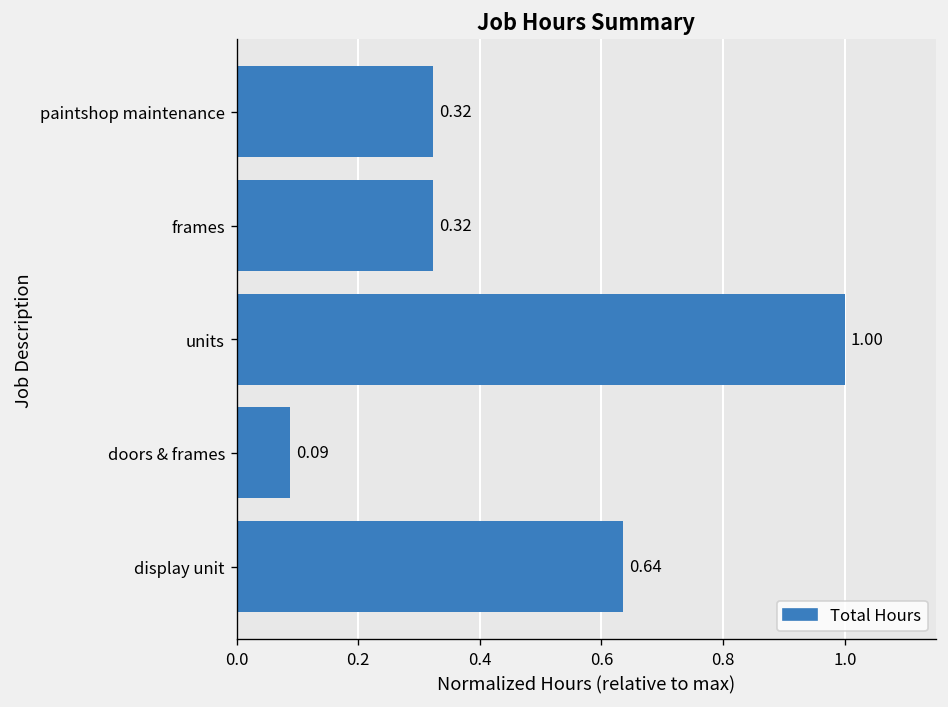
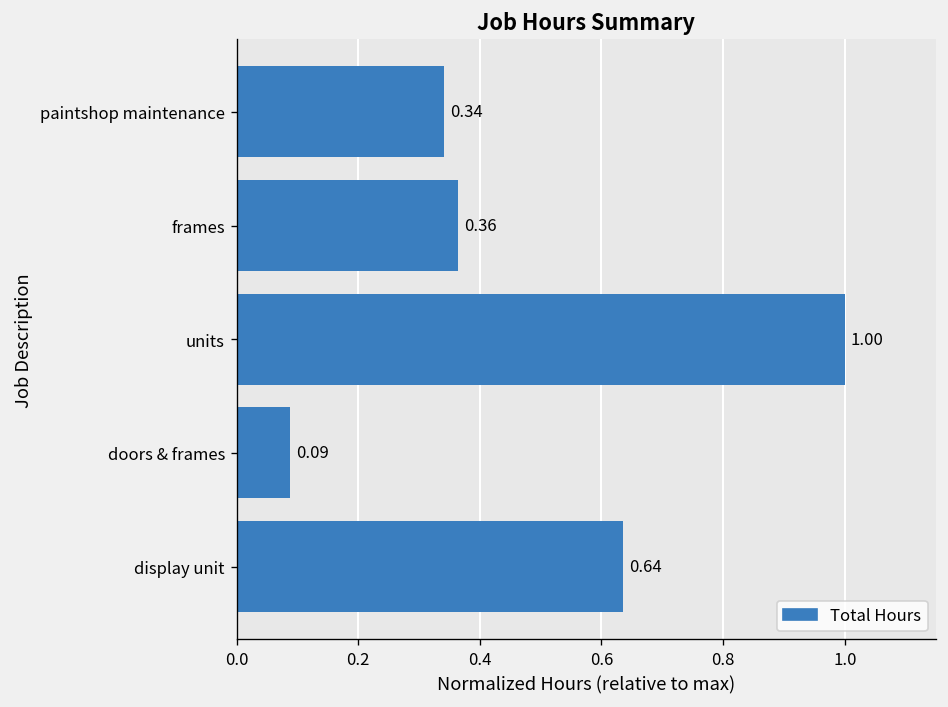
  {
-   "paintshop maintenance": 0.32,
-   "frames": 0.32,
+   "paintshop maintenance": 0.34,
+   "frames": 0.36,
    "units": 1.00,
    "doors & frames": 0.09,
    "display unit": 0.64
  }
